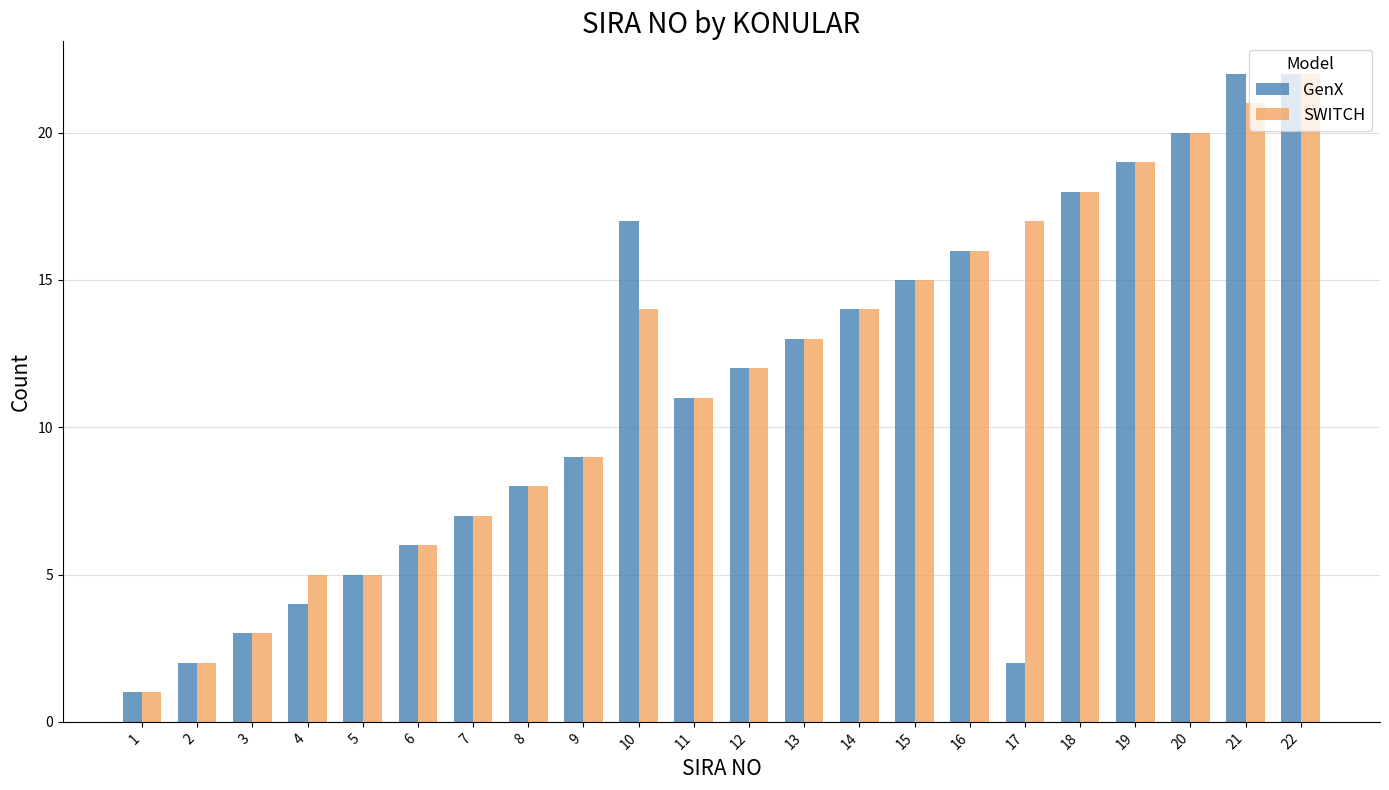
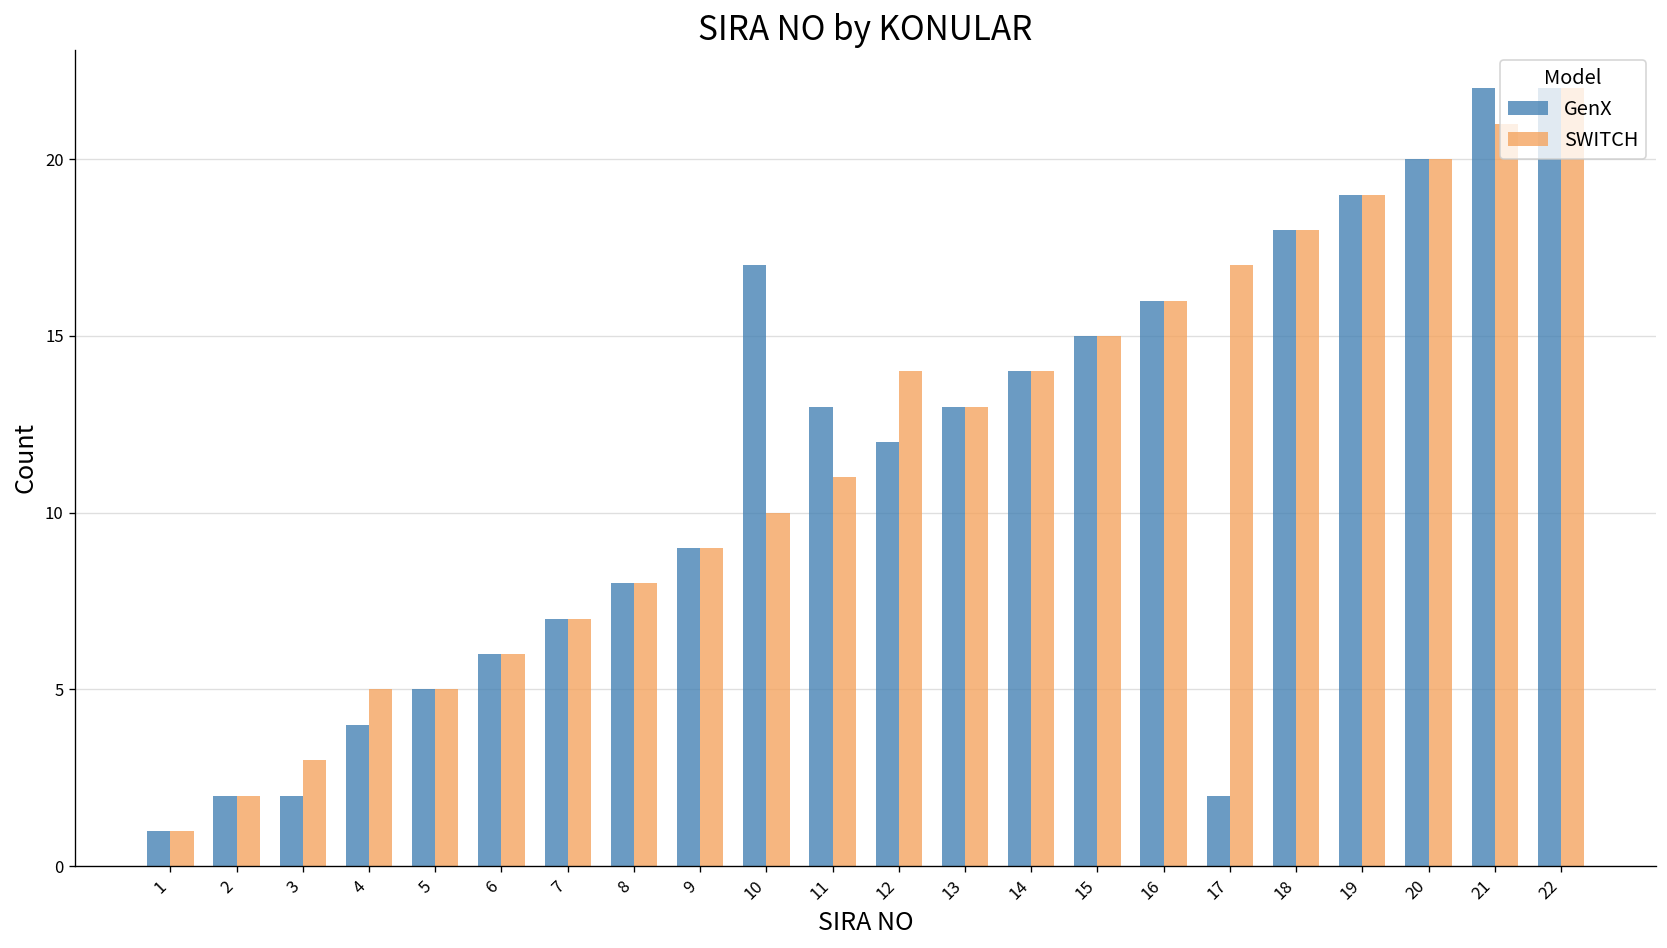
  {
    "GenX": {
      "1": 1,
      "2": 2,
-     "3": 3,
+     "3": 2,
      "4": 4,
      "5": 5,
      "6": 6,
      "7": 7,
      "8": 8,
      "9": 9,
      "10": 17,
-     "11": 11,
+     "11": 13,
      "12": 12,
      "13": 13,
      "14": 14,
      "15": 15,
      "16": 16,
      "17": 2,
      "18": 18,
      "19": 19,
      "20": 20,
      "21": 22
    },
    "SWITCH": {
      "1": 1,
      "2": 2,
      "3": 3,
      "4": 5,
      "5": 5,
      "6": 6,
      "7": 7,
      "8": 8,
      "9": 9,
-     "10": 14,
+     "10": 10,
      "11": 11,
-     "12": 12,
+     "12": 14,
      "13": 13,
      "14": 14,
      "15": 15,
      "16": 16,
      "17": 17,
      "18": 18,
      "19": 19,
      "20": 20
    }
  }
